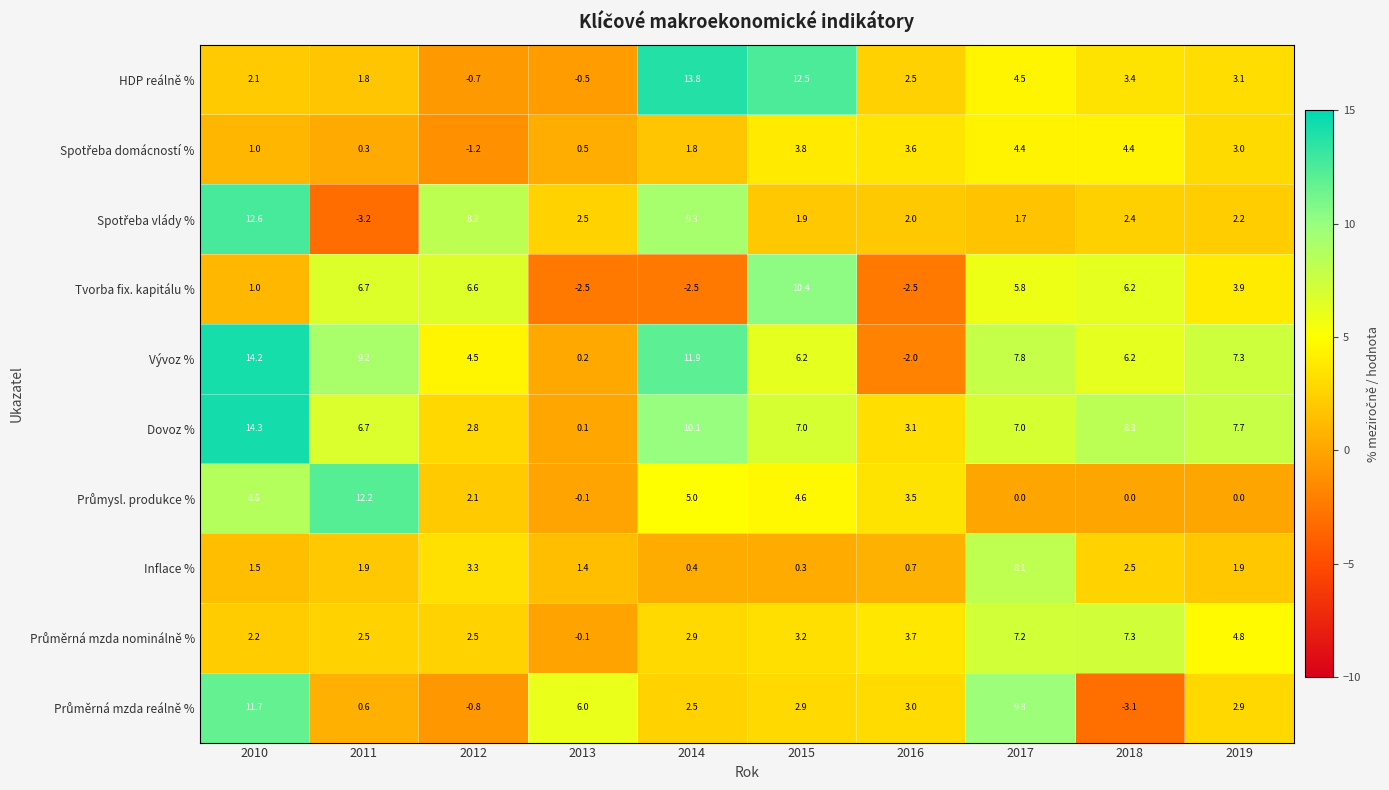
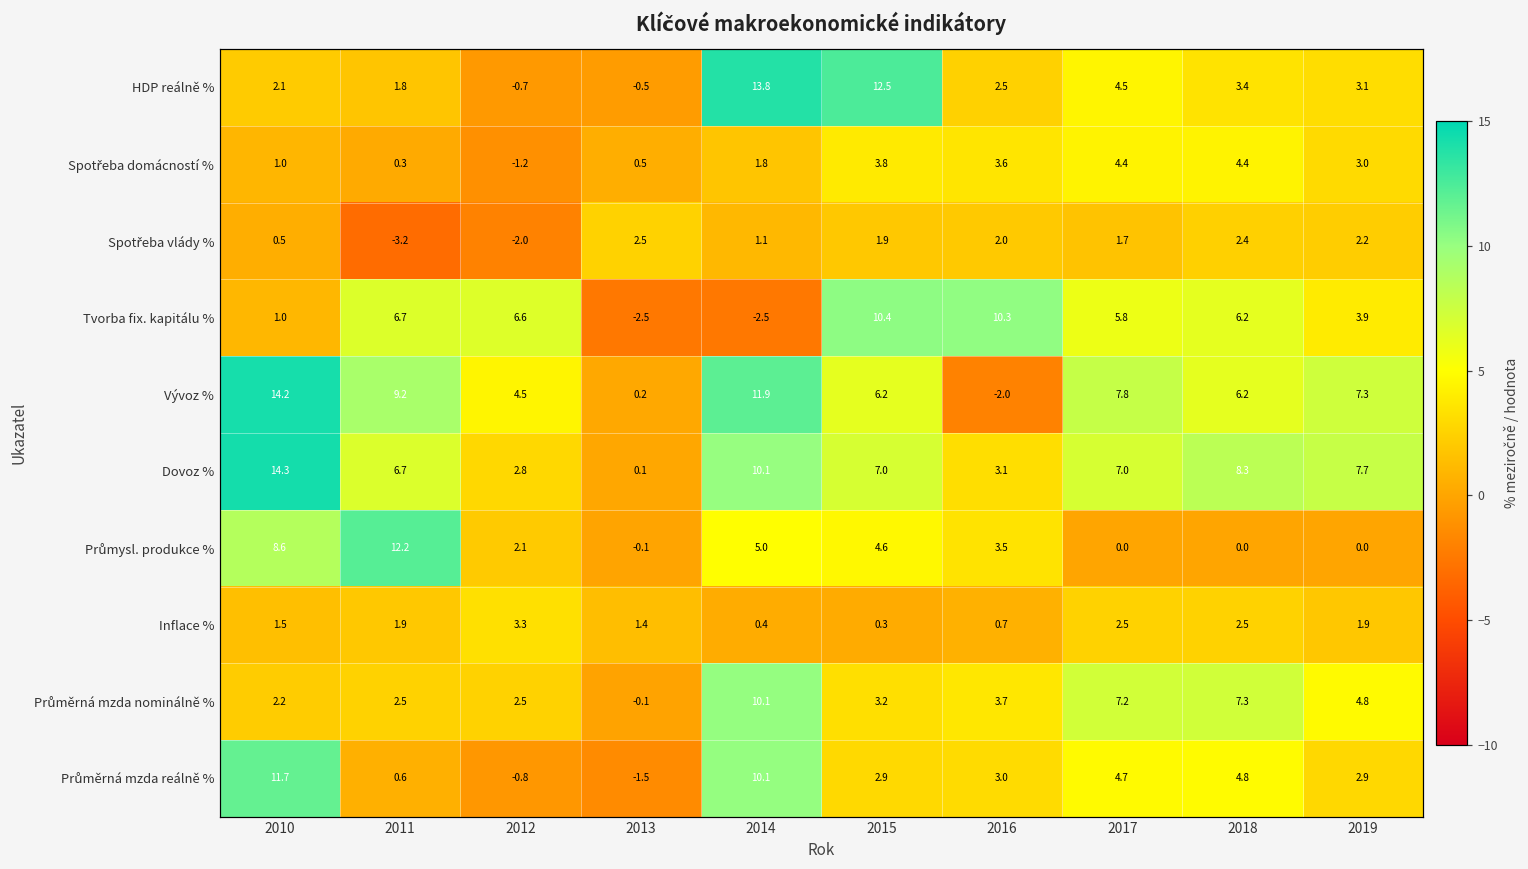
  {
    "HDP reálně %": {
      "2010": 2.1,
      "2011": 1.8,
      "2012": -0.7,
      "2013": -0.5,
      "2014": 13.8,
      "2015": 12.5,
      "2016": 2.5,
      "2017": 4.5,
      "2018": 3.4,
      "2019": 3.1
    },
    "Spotřeba domácností %": {
      "2010": 1.0,
      "2011": 0.3,
      "2012": -1.2,
      "2013": 0.5,
      "2014": 1.8,
      "2015": 3.8,
      "2016": 3.6,
      "2017": 4.4,
      "2018": 4.4,
      "2019": 3.0
    },
    "Spotřeba vlády %": {
-     "2010": 12.6,
+     "2010": 0.5,
      "2011": -3.2,
-     "2012": 8.2,
+     "2012": -2.0,
      "2013": 2.5,
-     "2014": 9.3,
+     "2014": 1.1,
      "2015": 1.9,
      "2016": 2.0,
      "2017": 1.7,
      "2018": 2.4,
      "2019": 2.2
    },
    "Tvorba fix. kapitálu %": {
      "2010": 1.0,
      "2011": 6.7,
      "2012": 6.6,
      "2013": -2.5,
      "2014": -2.5,
      "2015": 10.4,
-     "2016": -2.5,
+     "2016": 10.3,
      "2017": 5.8,
      "2018": 6.2,
      "2019": 3.9
    },
    "Vývoz %": {
      "2010": 14.2,
      "2011": 9.2,
      "2012": 4.5,
      "2013": 0.2,
      "2014": 11.9,
      "2015": 6.2,
      "2016": -2.0,
      "2017": 7.8,
      "2018": 6.2,
      "2019": 7.3
    },
    "Dovoz %": {
      "2010": 14.3,
      "2011": 6.7,
      "2012": 2.8,
      "2013": 0.1,
      "2014": 10.1,
      "2015": 7.0,
      "2016": 3.1,
      "2017": 7.0,
      "2018": 8.3,
      "2019": 7.7
    },
    "Průmysl. produkce %": {
      "2010": 8.6,
      "2011": 12.2,
      "2012": 2.1,
      "2013": -0.1,
      "2014": 5.0,
      "2015": 4.6,
      "2016": 3.5,
      "2017": 0.0,
      "2018": 0.0,
      "2019": 0.0
    },
    "Inflace %": {
      "2010": 1.5,
      "2011": 1.9,
      "2012": 3.3,
      "2013": 1.4,
      "2014": 0.4,
      "2015": 0.3,
      "2016": 0.7,
-     "2017": 8.1,
+     "2017": 2.5,
      "2018": 2.5,
      "2019": 1.9
    },
    "Průměrná mzda nominálně %": {
      "2010": 2.2,
      "2011": 2.5,
      "2012": 2.5,
      "2013": -0.1,
-     "2014": 2.9,
+     "2014": 10.1,
      "2015": 3.2,
      "2016": 3.7,
      "2017": 7.2,
      "2018": 7.3,
      "2019": 4.8
    },
    "Průměrná mzda reálně %": {
      "2010": 11.7,
      "2011": 0.6,
      "2012": -0.8,
-     "2013": 6.0,
-     "2014": 2.5,
+     "2013": -1.5,
+     "2014": 10.1,
      "2015": 2.9,
      "2016": 3.0,
-     "2017": 9.8,
-     "2018": -3.1,
+     "2017": 4.7,
+     "2018": 4.8,
      "2019": 2.9
    }
  }
